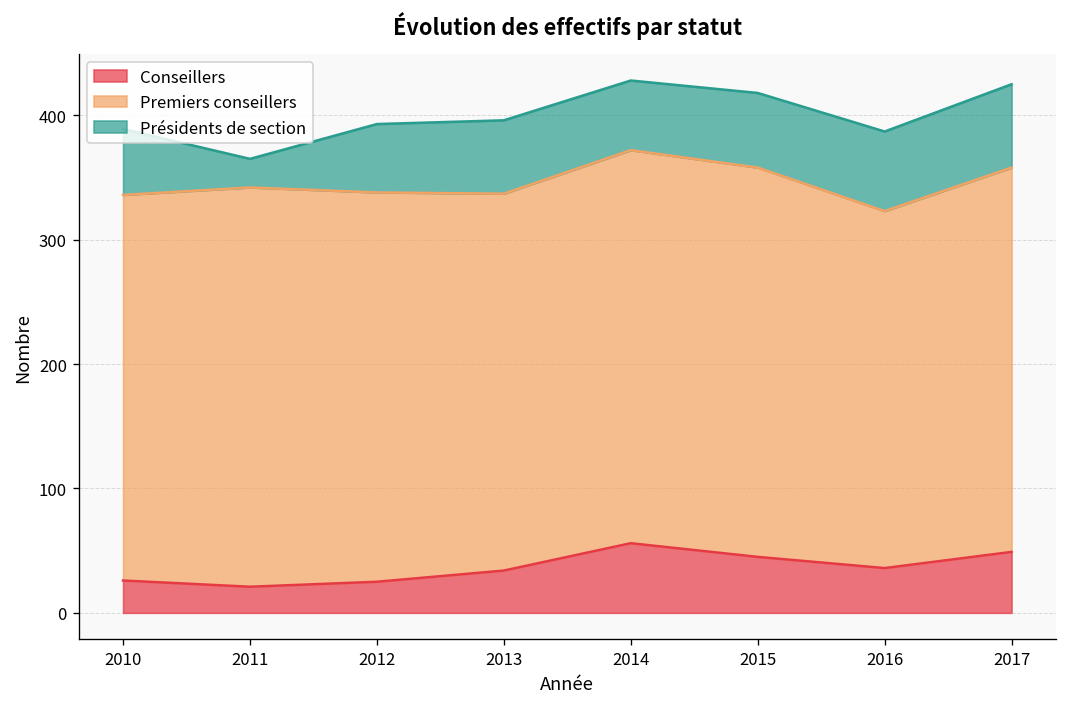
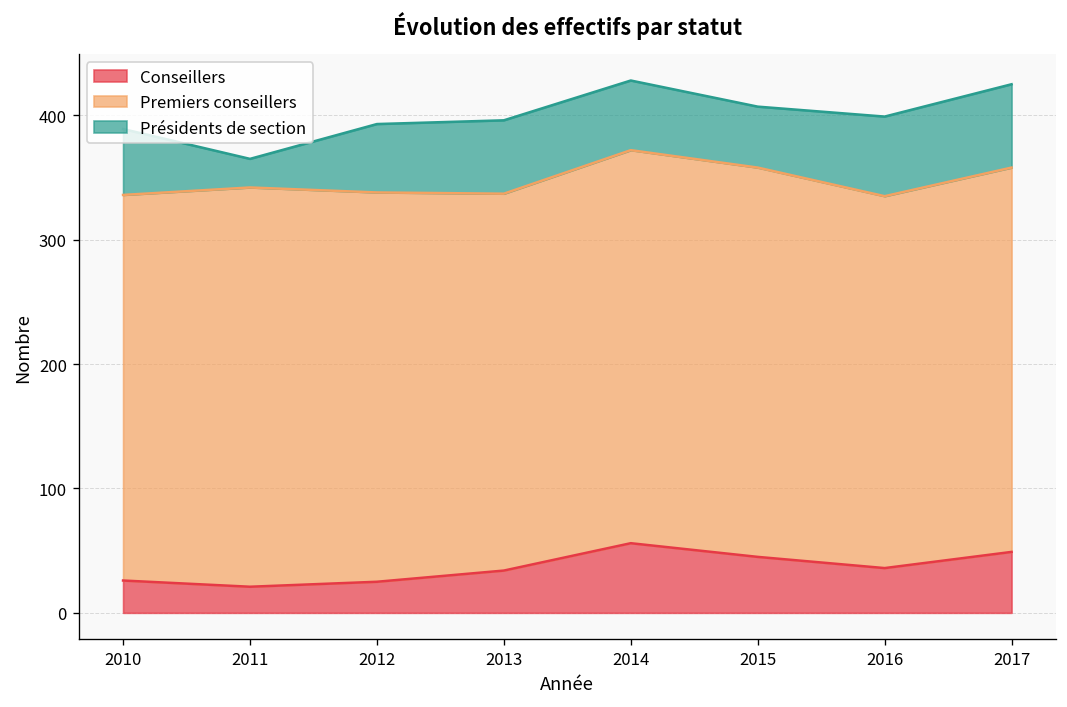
  {
    "Conseillers": {
      "2010": 26,
      "2011": 21,
      "2012": 25,
      "2013": 34,
      "2014": 56,
      "2015": 45,
      "2016": 36,
      "2017": 49
    },
    "Premiers conseillers": {
      "2010": 310,
      "2011": 321,
      "2012": 313,
      "2013": 303,
      "2014": 316,
      "2015": 313,
-     "2016": 287,
+     "2016": 299,
      "2017": 309
    },
    "Présidents de section": {
      "2011": 23,
      "2012": 55,
      "2013": 59,
      "2014": 56,
-     "2015": 60,
+     "2015": 49,
      "2016": 64,
      "2017": 67
    }
  }
